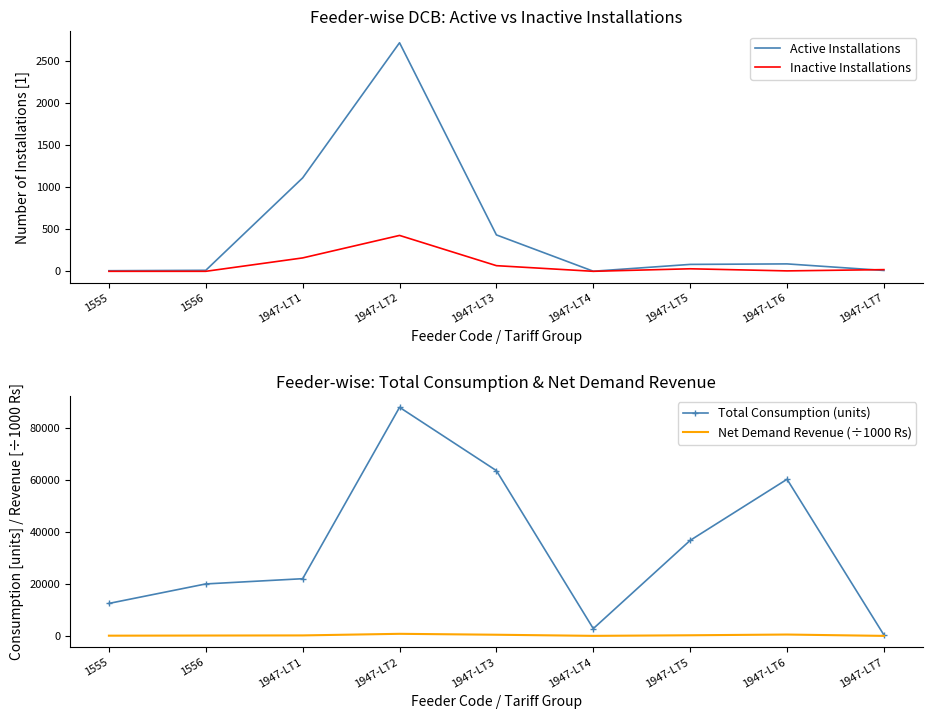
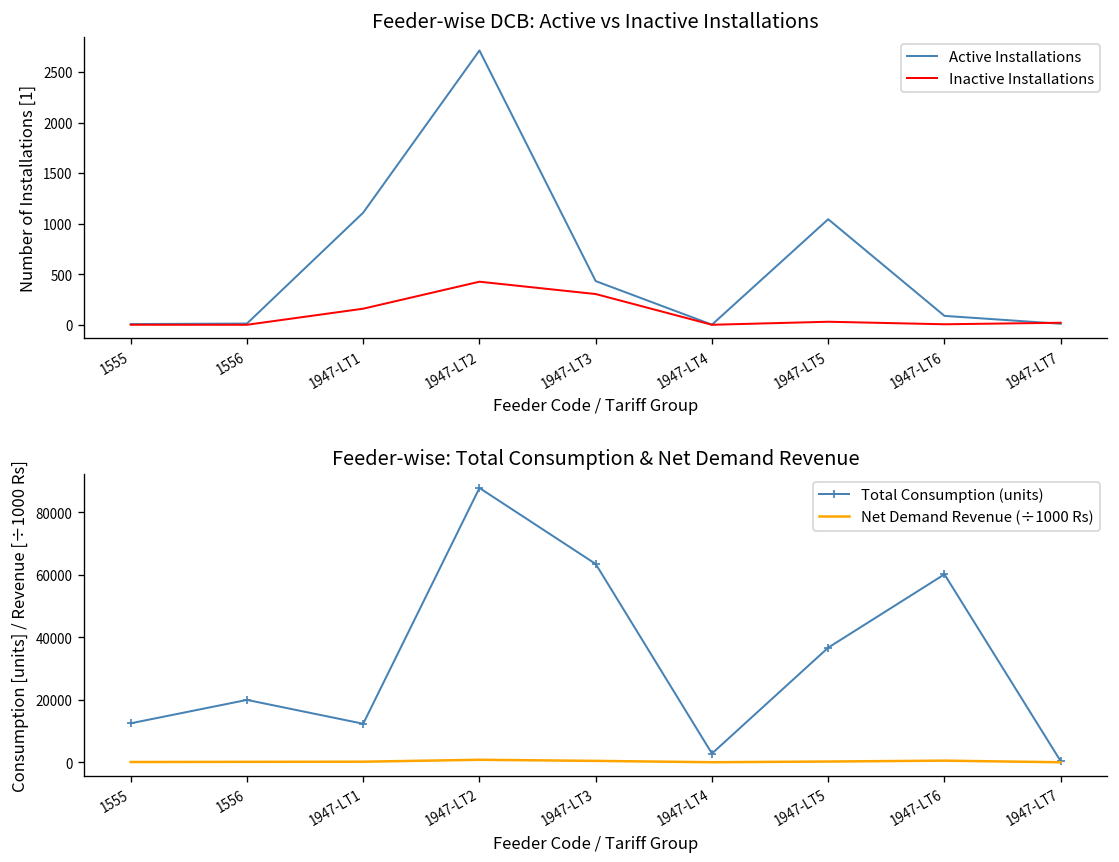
  {
    "Feeder-wise DCB: Active vs Inactive Installations": {
      "Active Installations": {
        "1947-LT1": 1100,
        "1947-LT2": 2700,
        "1947-LT3": 400,
-       "1947-LT5": 100,
+       "1947-LT5": 1000,
        "1947-LT6": 100
      },
      "Inactive Installations": {
        "1947-LT1": 200,
        "1947-LT2": 400,
-       "1947-LT3": 100,
+       "1947-LT3": 300,
        "1947-LT5": 0,
        "1947-LT6": 0
      }
    },
    "Feeder-wise: Total Consumption & Net Demand Revenue": {
      "Total Consumption (units)": {
        "1555": 12000,
        "1556": 20000,
-       "1947-LT1": 22000,
+       "1947-LT1": 12000,
        "1947-LT2": 88000,
        "1947-LT3": 63000,
        "1947-LT4": 3000,
        "1947-LT5": 37000,
        "1947-LT6": 60000
      },
      "Net Demand Revenue (÷1000 Rs)": {
        "1555": 0,
        "1556": 0,
        "1947-LT1": 0,
        "1947-LT2": 1000,
        "1947-LT3": 0,
        "1947-LT4": 0,
        "1947-LT5": 0,
        "1947-LT6": 1000
      }
    }
  }
